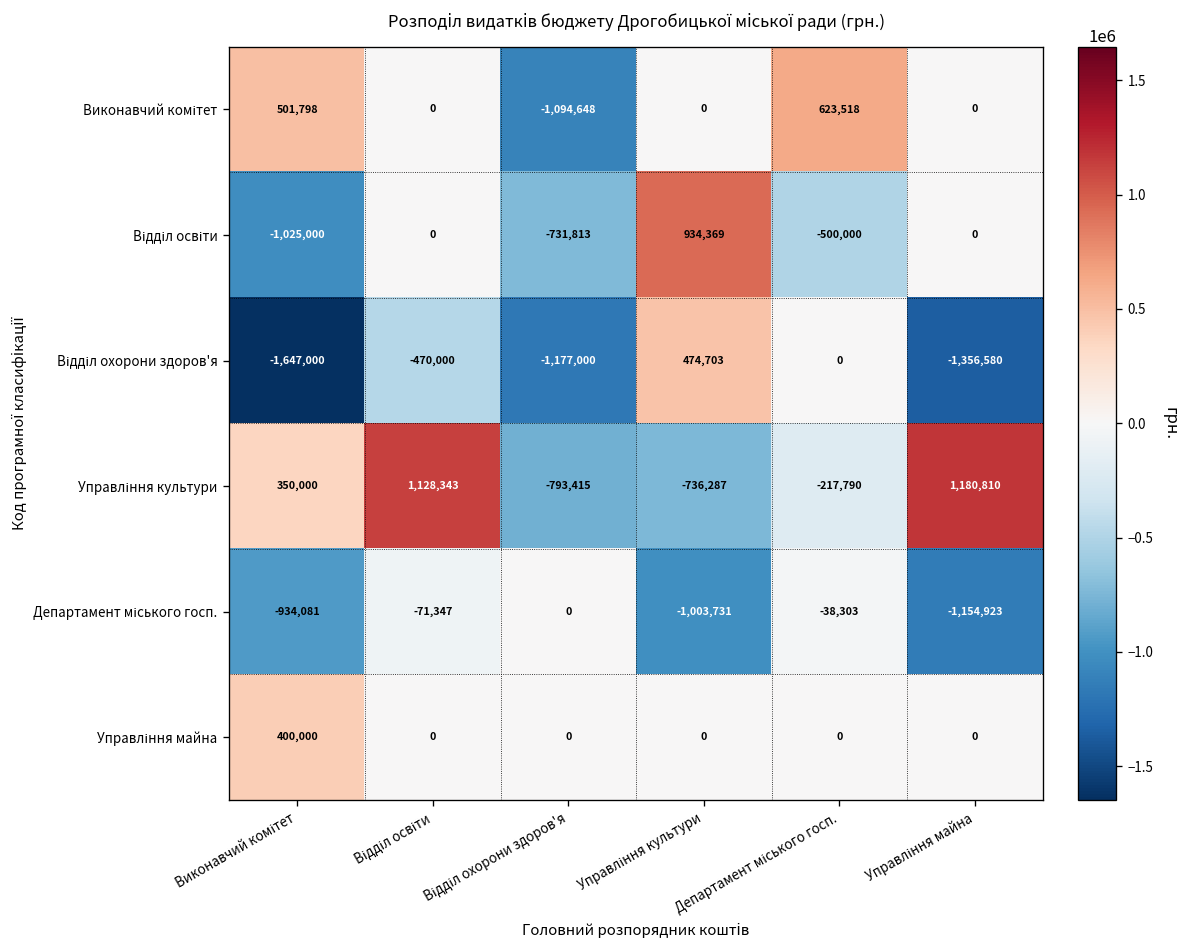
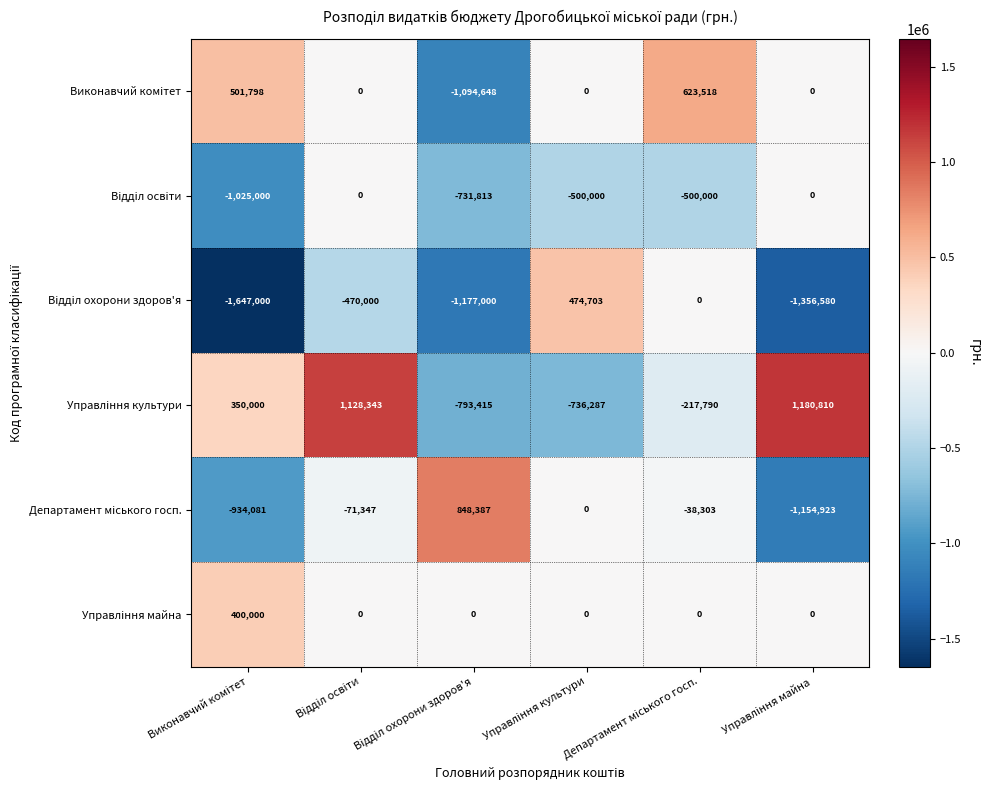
  {
    "Виконавчий комітет": {
      "Виконавчий комітет": "501,798",
      "Відділ освіти": "0",
      "Відділ охорони здоров'я": "-1,094,648",
      "Управління культури": "0",
      "Департамент міського госп.": "623,518",
      "Управління майна": "0"
    },
    "Відділ освіти": {
      "Виконавчий комітет": "-1,025,000",
      "Відділ освіти": "0",
      "Відділ охорони здоров'я": "-731,813",
-     "Управління культури": "934,369",
+     "Управління культури": "-500,000",
      "Департамент міського госп.": "-500,000",
      "Управління майна": "0"
    },
    "Відділ охорони здоров'я": {
      "Виконавчий комітет": "-1,647,000",
      "Відділ освіти": "-470,000",
      "Відділ охорони здоров'я": "-1,177,000",
      "Управління культури": "474,703",
      "Департамент міського госп.": "0",
      "Управління майна": "-1,356,580"
    },
    "Управління культури": {
      "Виконавчий комітет": "350,000",
      "Відділ освіти": "1,128,343",
      "Відділ охорони здоров'я": "-793,415",
      "Управління культури": "-736,287",
      "Департамент міського госп.": "-217,790",
      "Управління майна": "1,180,810"
    },
    "Департамент міського госп.": {
      "Виконавчий комітет": "-934,081",
      "Відділ освіти": "-71,347",
-     "Відділ охорони здоров'я": "0",
-     "Управління культури": "-1,003,731",
+     "Відділ охорони здоров'я": "848,387",
+     "Управління культури": "0",
      "Департамент міського госп.": "-38,303",
      "Управління майна": "-1,154,923"
    },
    "Управління майна": {
      "Виконавчий комітет": "400,000",
      "Відділ освіти": "0",
      "Відділ охорони здоров'я": "0",
      "Управління культури": "0",
      "Департамент міського госп.": "0",
      "Управління майна": "0"
    }
  }
